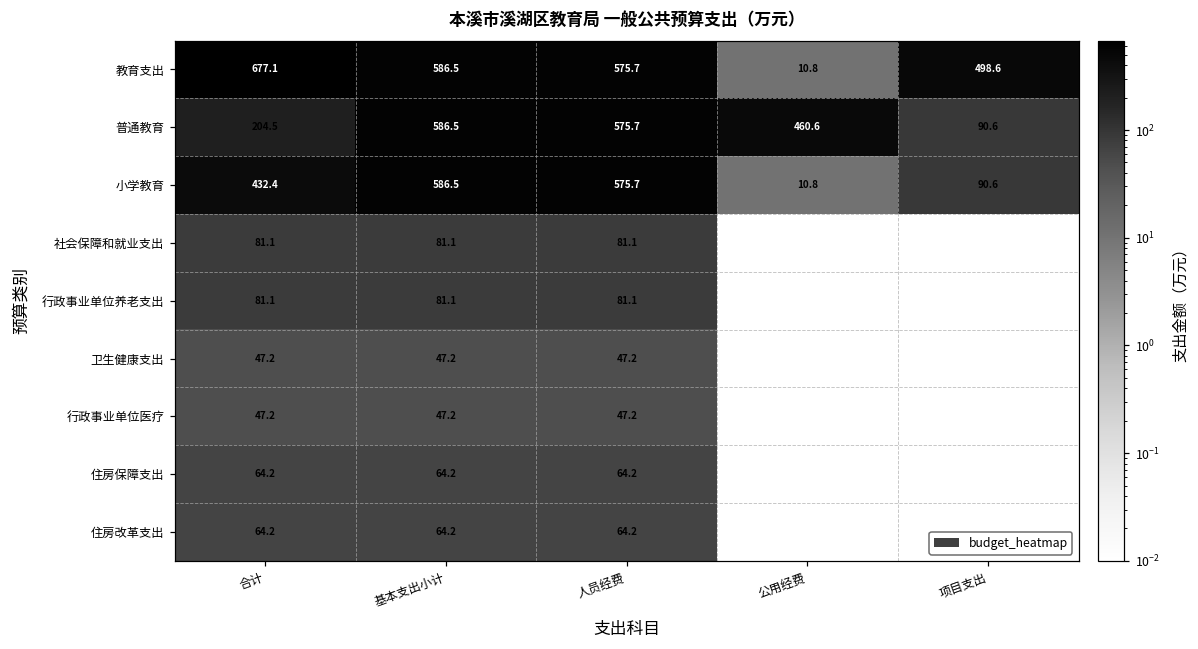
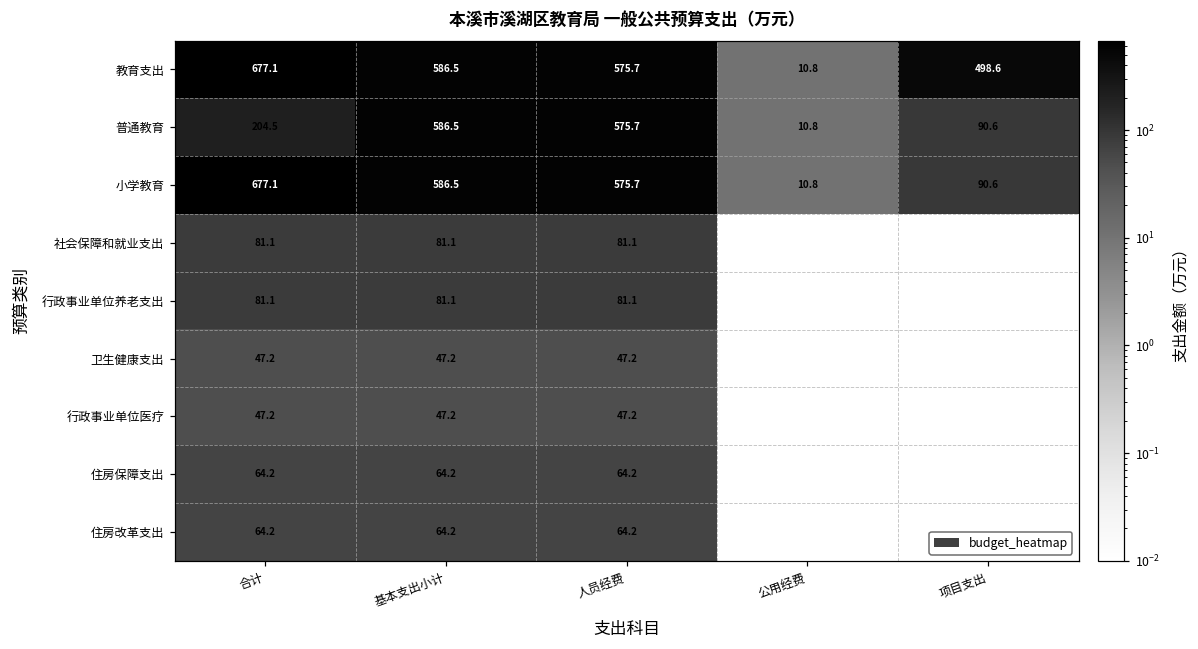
  {
    "教育支出": {
      "合计": 677.1,
      "基本支出小计": 586.5,
      "人员经费": 575.7,
      "公用经费": 10.8,
      "项目支出": 498.6
    },
    "普通教育": {
      "基本支出小计": 586.5,
      "人员经费": 575.7,
-     "公用经费": 460.6,
+     "公用经费": 10.8,
      "项目支出": 90.6
    },
    "小学教育": {
-     "合计": 432.4,
+     "合计": 677.1,
      "基本支出小计": 586.5,
      "人员经费": 575.7,
      "公用经费": 10.8,
      "项目支出": 90.6
    },
    "社会保障和就业支出": {
      "合计": 81.1,
      "基本支出小计": 81.1,
      "人员经费": 81.1
    },
    "行政事业单位养老支出": {
      "合计": 81.1,
      "基本支出小计": 81.1,
      "人员经费": 81.1
    },
    "卫生健康支出": {
      "合计": 47.2,
      "基本支出小计": 47.2,
      "人员经费": 47.2
    },
    "行政事业单位医疗": {
      "合计": 47.2,
      "基本支出小计": 47.2,
      "人员经费": 47.2
    },
    "住房保障支出": {
      "合计": 64.2,
      "基本支出小计": 64.2,
      "人员经费": 64.2
    },
    "住房改革支出": {
      "合计": 64.2,
      "基本支出小计": 64.2,
      "人员经费": 64.2
    }
  }
